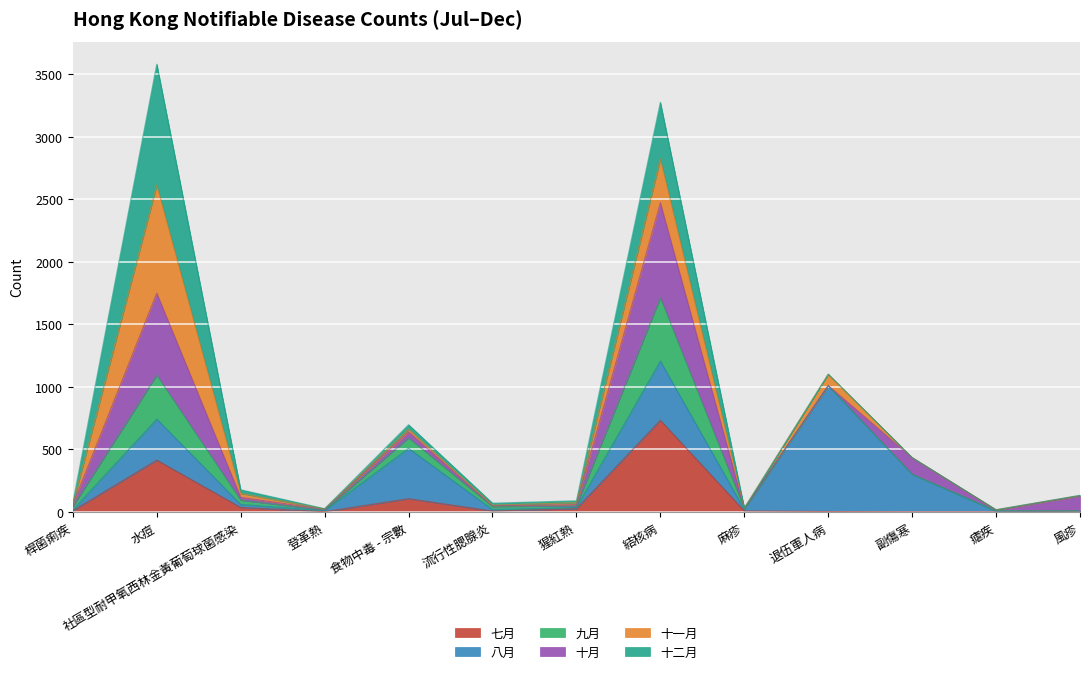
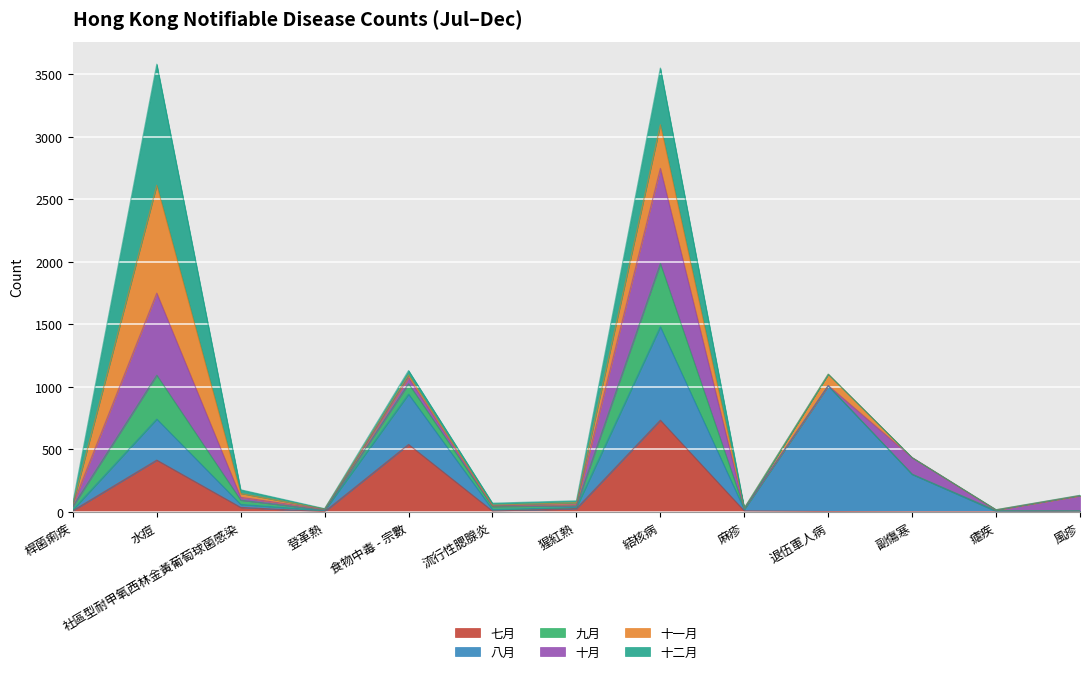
  {
    "七月": {
      "水痘": 420,
      "社區型耐甲氧西林金黃葡萄球菌感染": 40,
-     "食物中毒 - 宗數": 110,
+     "食物中毒 - 宗數": 540,
      "結核病": 730,
      "退伍軍人病": 0,
      "副傷寒": 0
    },
    "八月": {
      "水痘": 330,
      "社區型耐甲氧西林金黃葡萄球菌感染": 20,
      "食物中毒 - 宗數": 400,
-     "結核病": 470
+     "結核病": 750
    },
    "十月": {
      "水痘": 660,
      "社區型耐甲氧西林金黃葡萄球菌感染": 20,
      "食物中毒 - 宗數": 50,
      "結核病": 760
    },
    "十一月": {
      "水痘": 860,
      "社區型耐甲氧西林金黃葡萄球菌感染": 30,
      "食物中毒 - 宗數": 20,
      "結核病": 350
    }
  }
